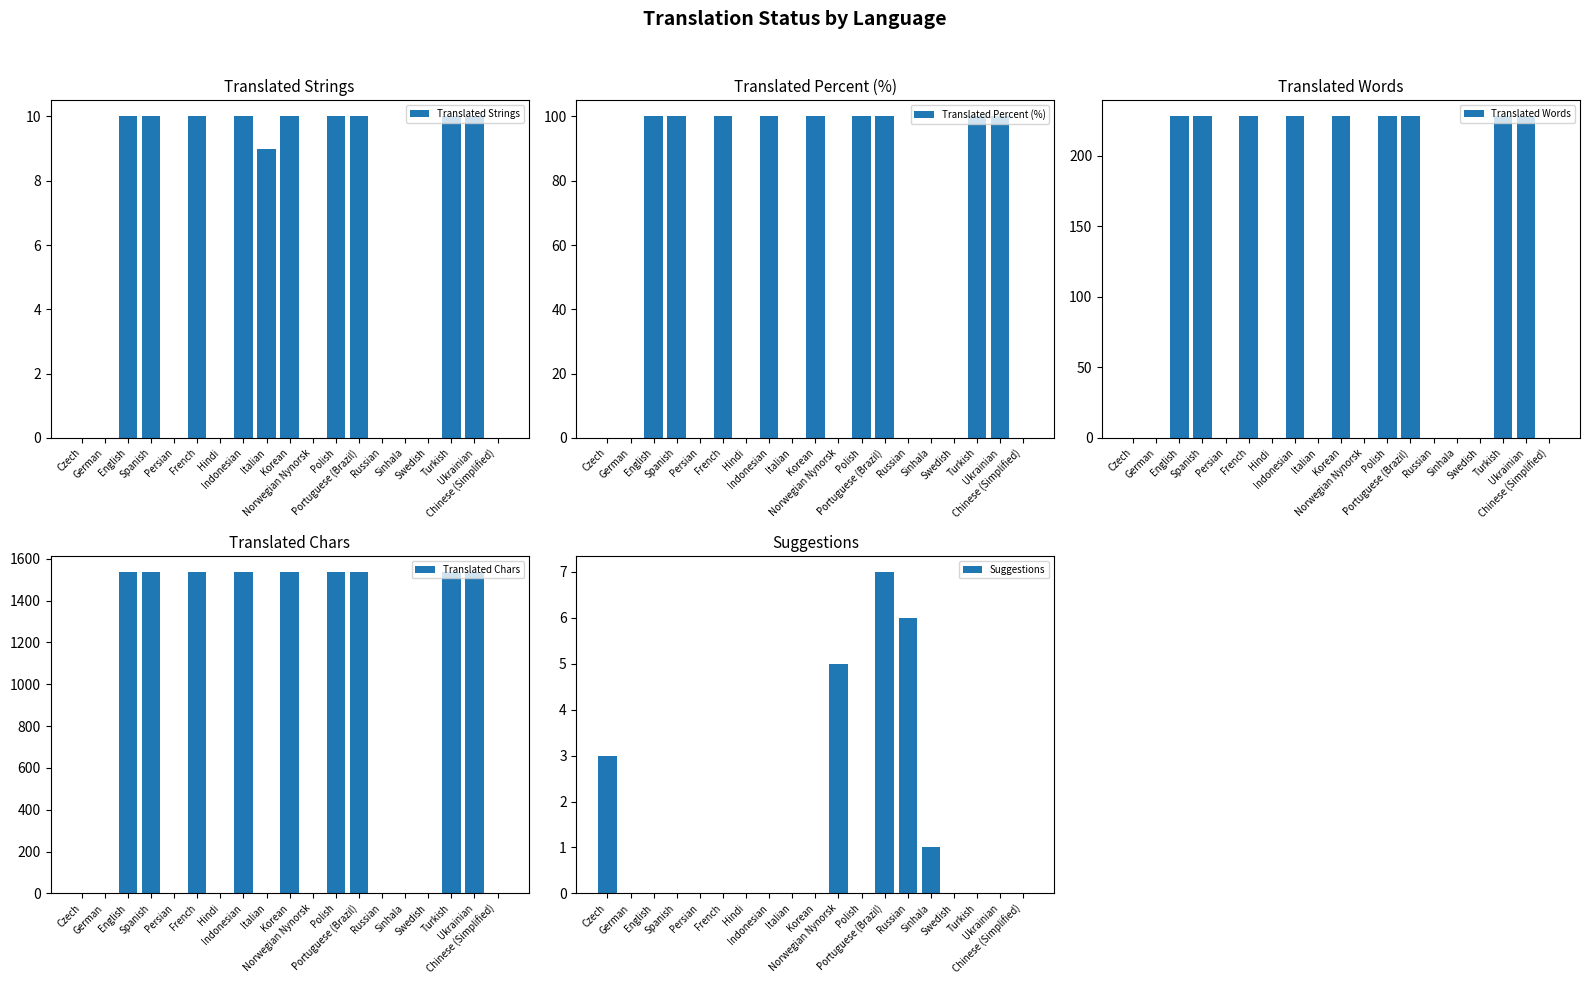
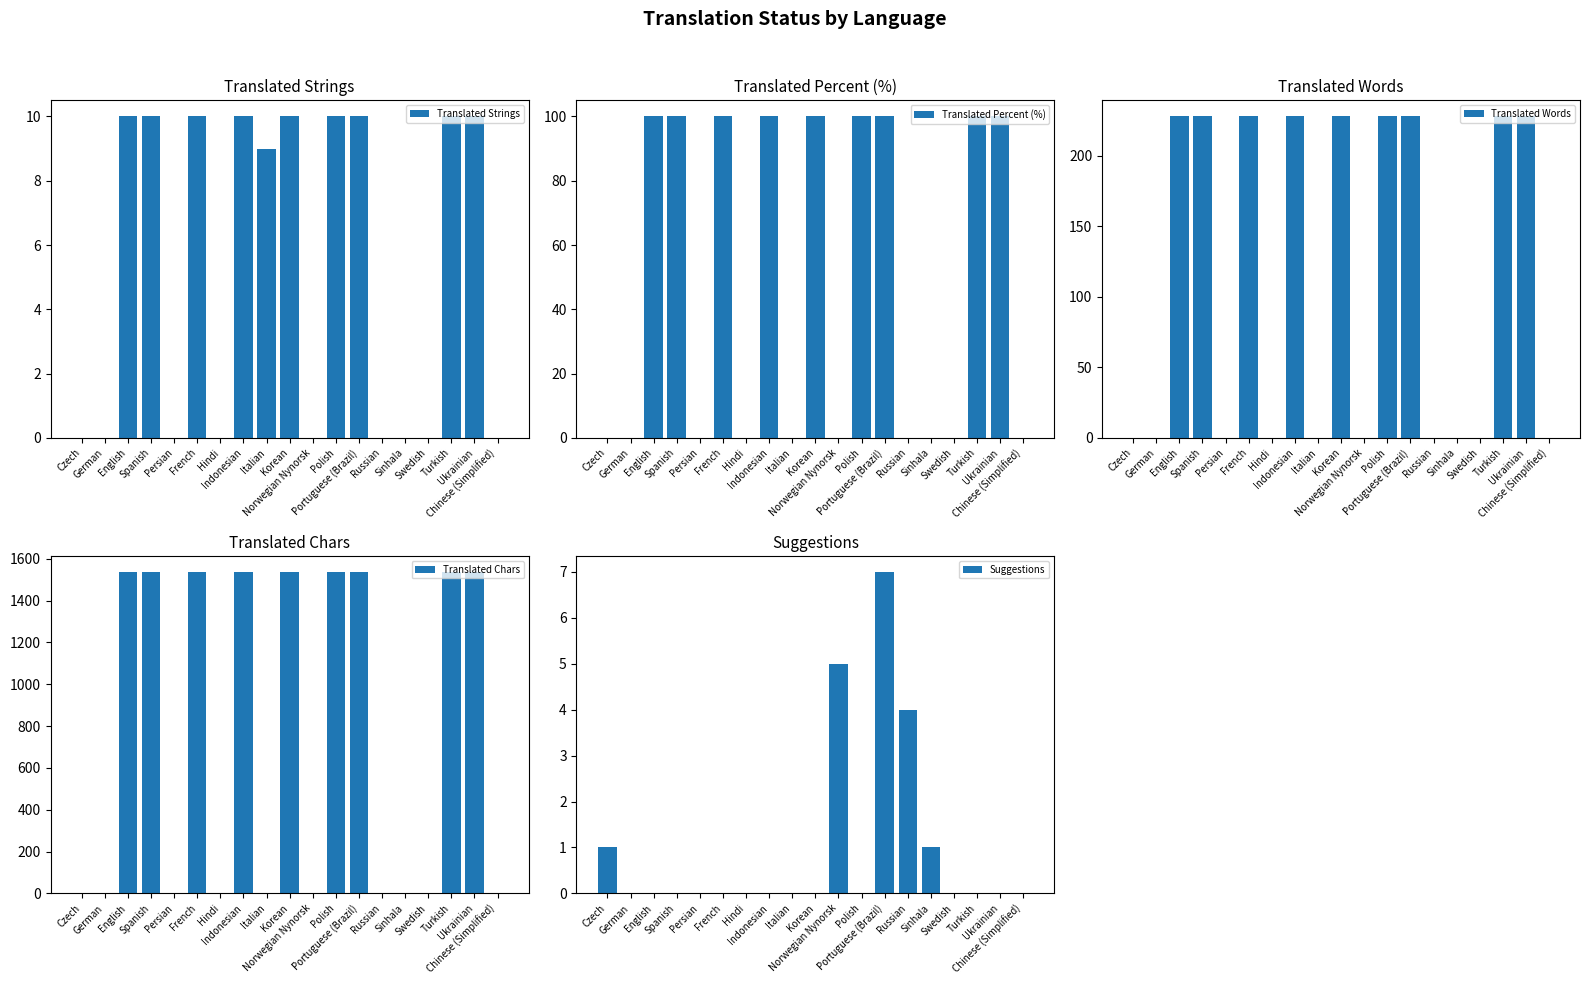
  {
    "Translated Strings": {
      "Czech": 0.0,
      "German": 0.0,
      "English": 10.0,
      "Spanish": 10.0,
      "Persian": 0.0,
      "French": 10.0,
      "Hindi": 0.0,
      "Indonesian": 10.0,
      "Italian": 9.0,
      "Korean": 10.0,
      "Norwegian Nynorsk": 0.0,
      "Polish": 10.0,
      "Portuguese (Brazil)": 10.0,
      "Russian": 0.0,
      "Sinhala": 0.0,
      "Swedish": 0.0,
      "Chinese (Simplified)": 0.0
    },
    "Translated Percent (%)": {
      "Czech": 0,
      "German": 0,
      "English": 100,
      "Spanish": 100,
      "Persian": 0,
      "French": 100,
      "Hindi": 0,
      "Indonesian": 100,
      "Italian": 0,
      "Korean": 100,
      "Norwegian Nynorsk": 0,
      "Polish": 100,
      "Portuguese (Brazil)": 100,
      "Russian": 0,
      "Sinhala": 0,
      "Swedish": 0,
      "Chinese (Simplified)": 0
    },
    "Translated Words": {
      "Czech": 0,
      "German": 0,
      "English": 228,
      "Spanish": 228,
      "Persian": 0,
      "French": 228,
      "Hindi": 0,
      "Indonesian": 228,
      "Italian": 0,
      "Korean": 228,
      "Norwegian Nynorsk": 0,
      "Polish": 228,
      "Portuguese (Brazil)": 228,
      "Russian": 0,
      "Sinhala": 0,
      "Swedish": 0,
      "Chinese (Simplified)": 0
    },
    "Translated Chars": {
      "Czech": 0,
      "German": 0,
      "English": 1540,
      "Spanish": 1540,
      "Persian": 0,
      "French": 1540,
      "Hindi": 0,
      "Indonesian": 1540,
      "Italian": 0,
      "Korean": 1540,
      "Norwegian Nynorsk": 0,
      "Polish": 1540,
      "Portuguese (Brazil)": 1540,
      "Russian": 0,
      "Sinhala": 0,
      "Swedish": 0,
      "Chinese (Simplified)": 0
    },
    "Suggestions": {
-     "Czech": 3,
+     "Czech": 1,
      "German": 0,
      "English": 0,
      "Spanish": 0,
      "Persian": 0,
      "French": 0,
      "Hindi": 0,
      "Indonesian": 0,
      "Italian": 0,
      "Korean": 0,
      "Norwegian Nynorsk": 5,
      "Polish": 0,
      "Portuguese (Brazil)": 7,
-     "Russian": 6,
+     "Russian": 4,
      "Sinhala": 1,
      "Swedish": 0,
      "Turkish": 0,
      "Ukrainian": 0,
      "Chinese (Simplified)": 0
    }
  }
